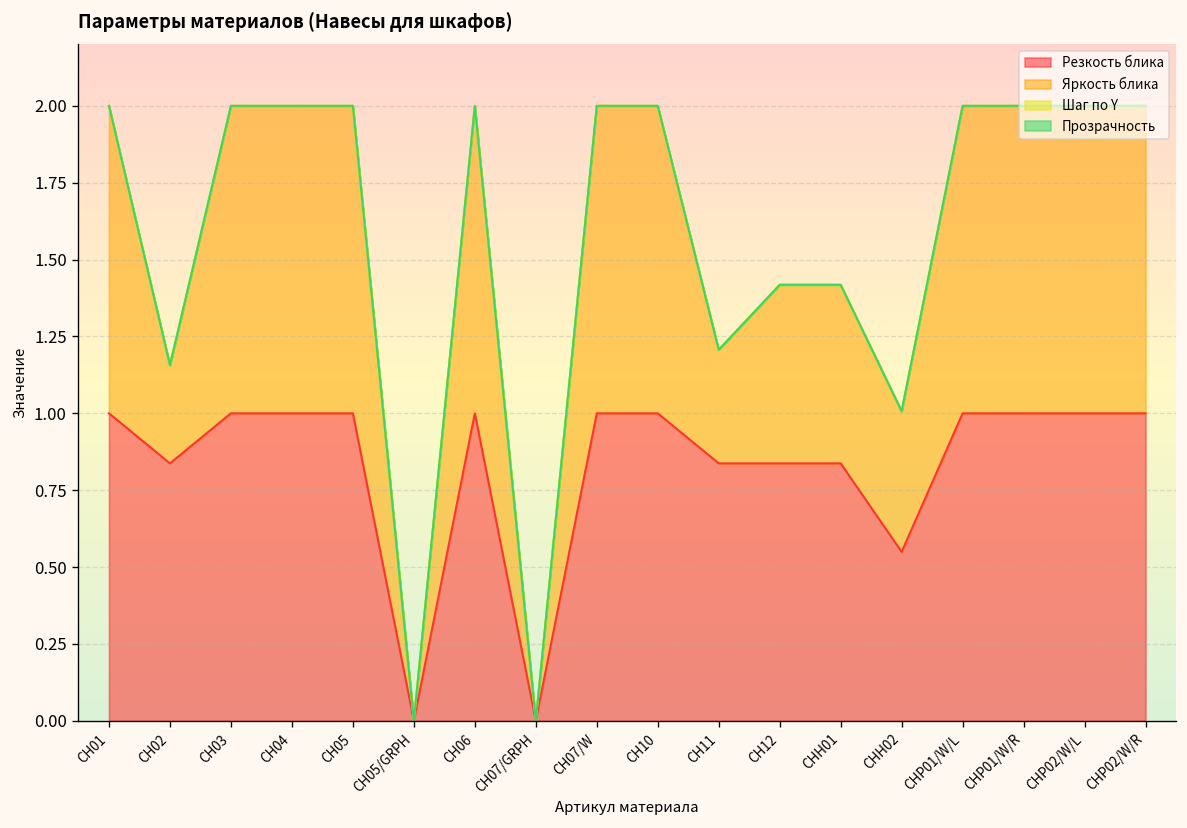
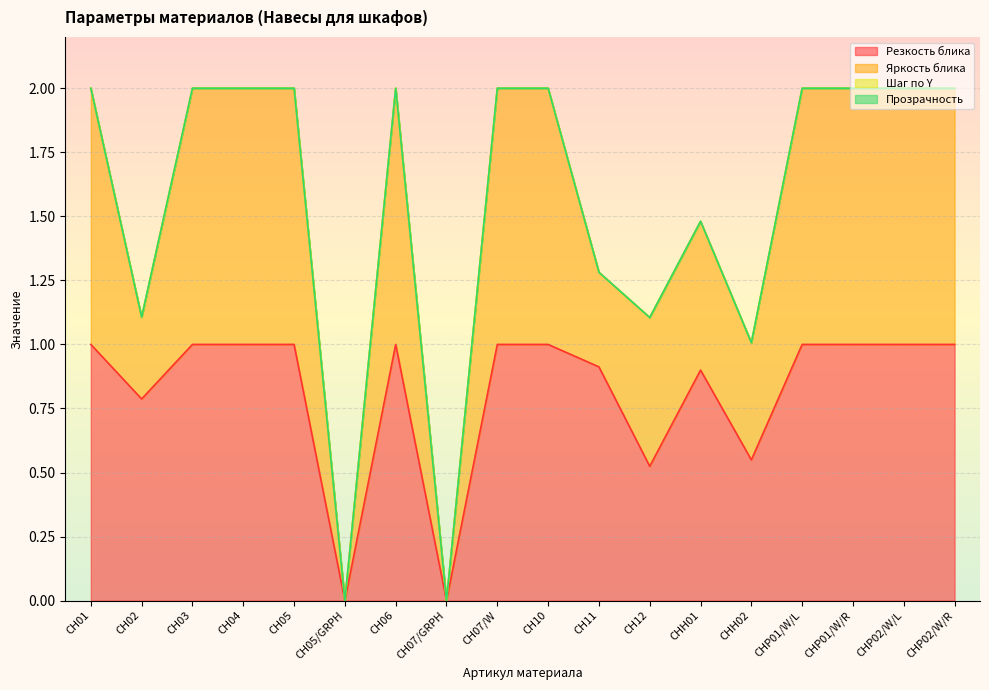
  {
    "Резкость блика": {
      "CH01": 1.00,
-     "CH02": 0.84,
+     "CH02": 0.79,
      "CH03": 1.00,
      "CH04": 1.00,
      "CH05": 1.00,
      "CH06": 1.00,
      "CH07/W": 1.00,
      "CH10": 1.00,
-     "CH11": 0.84,
-     "CH12": 0.84,
-     "CHH01": 0.84,
+     "CH11": 0.91,
+     "CH12": 0.52,
+     "CHH01": 0.90,
      "CHH02": 0.55,
      "CHP01/W/L": 1.00,
      "CHP01/W/R": 1.00,
      "CHP02/W/L": 1.00,
      "CHP02/W/R": 1.00
    }
  }
